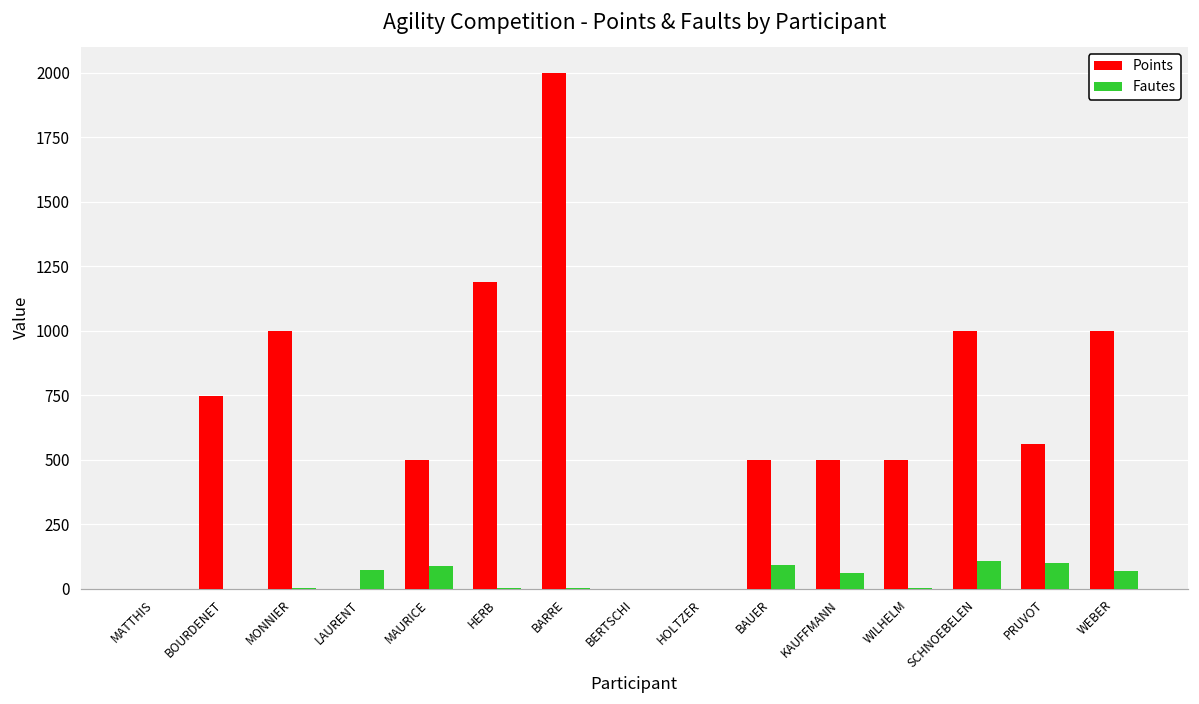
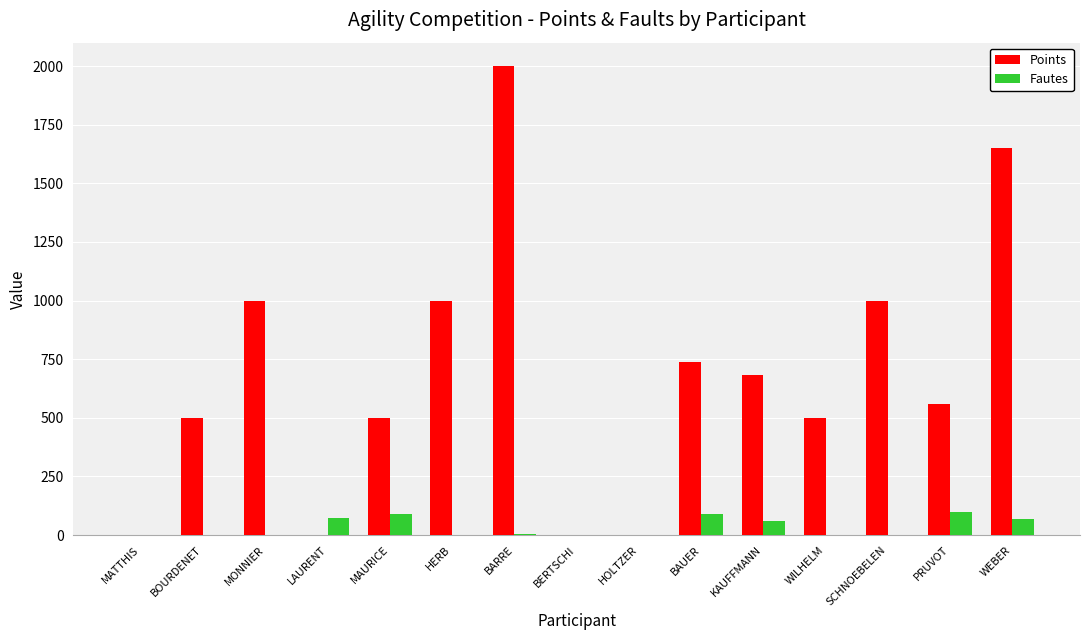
  {
    "Points": {
      "MATTHIS": 0,
-     "BOURDENET": 750,
+     "BOURDENET": 500,
      "MONNIER": 1000,
      "LAURENT": 0,
      "MAURICE": 500,
-     "HERB": 1190,
+     "HERB": 1000,
      "BARRE": 2000,
      "BERTSCHI": 0,
      "HOLTZER": 0,
-     "BAUER": 500,
-     "KAUFFMANN": 500,
+     "BAUER": 740,
+     "KAUFFMANN": 680,
      "WILHELM": 500,
      "SCHNOEBELEN": 1000,
      "PRUVOT": 560,
-     "WEBER": 1000
+     "WEBER": 1650
    },
    "Fautes": {
      "MATTHIS": 0,
      "BOURDENET": 0,
      "LAURENT": 70,
      "MAURICE": 90,
      "BERTSCHI": 0,
      "HOLTZER": 0,
      "BAUER": 90,
      "KAUFFMANN": 60,
-     "SCHNOEBELEN": 110,
+     "SCHNOEBELEN": 0,
      "PRUVOT": 100,
      "WEBER": 70
    }
  }
